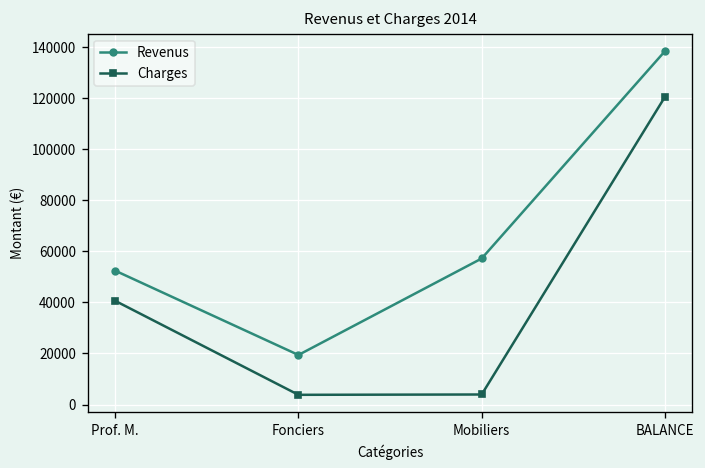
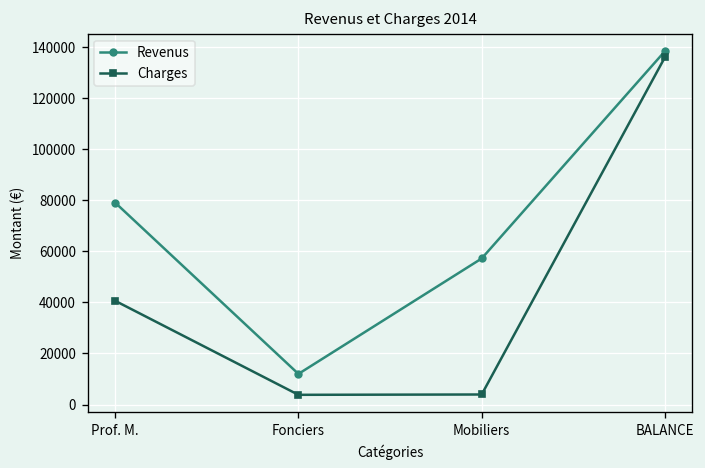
  {
    "Revenus": {
-     "Prof. M.": 52000,
-     "Fonciers": 19000,
+     "Prof. M.": 79000,
+     "Fonciers": 12000,
      "Mobiliers": 57000,
      "BALANCE": 138000
    },
    "Charges": {
      "Prof. M.": 41000,
      "Fonciers": 4000,
      "Mobiliers": 4000,
-     "BALANCE": 121000
+     "BALANCE": 136000
    }
  }
